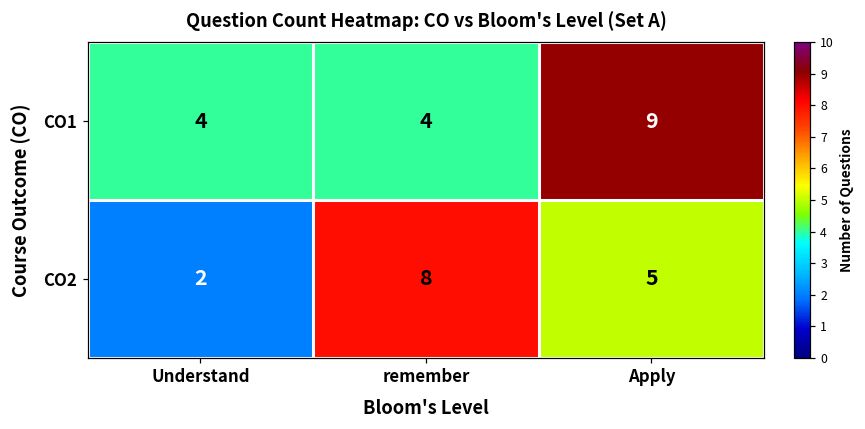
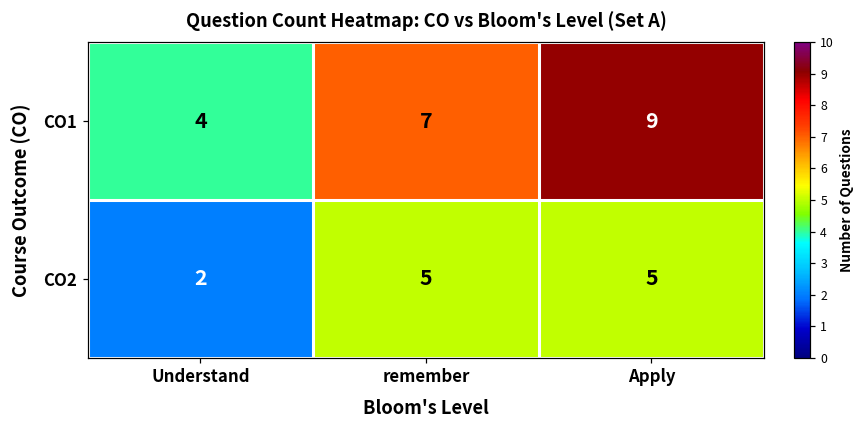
  {
    "CO1": {
      "Understand": 4,
-     "remember": 4,
+     "remember": 7,
      "Apply": 9
    },
    "CO2": {
      "Understand": 2,
-     "remember": 8,
+     "remember": 5,
      "Apply": 5
    }
  }
